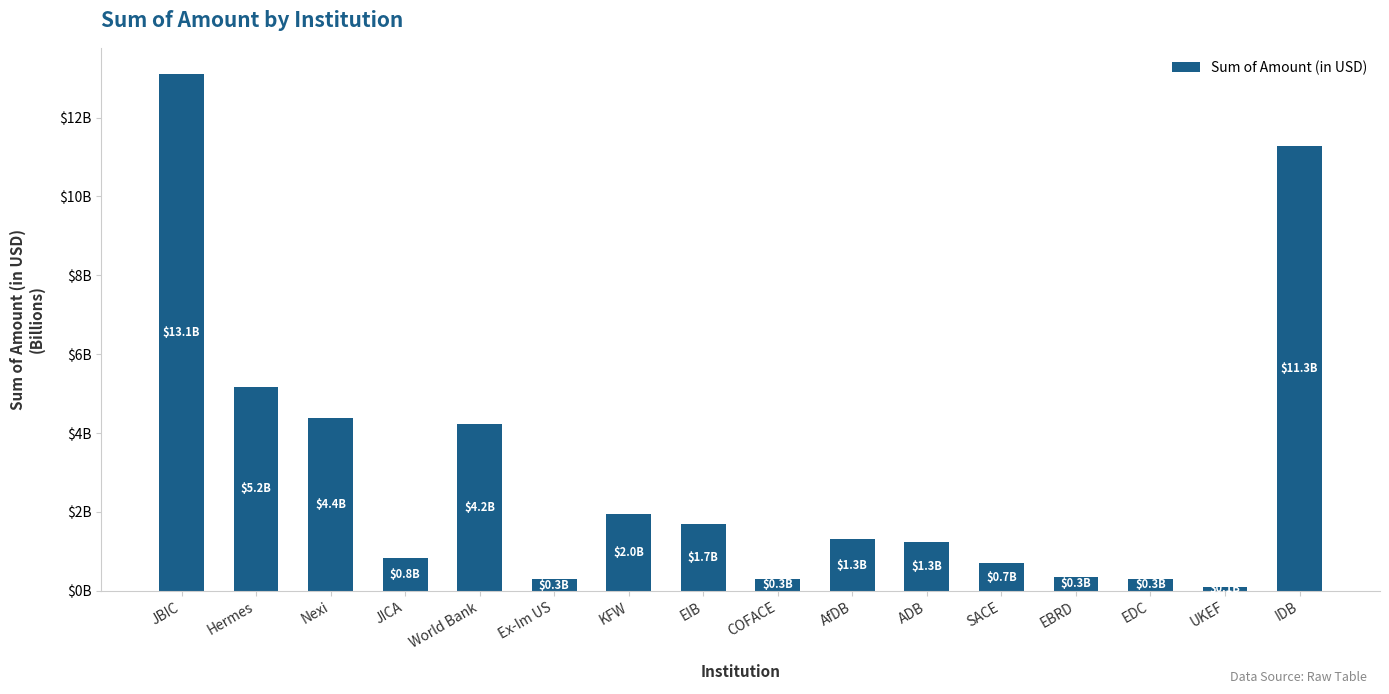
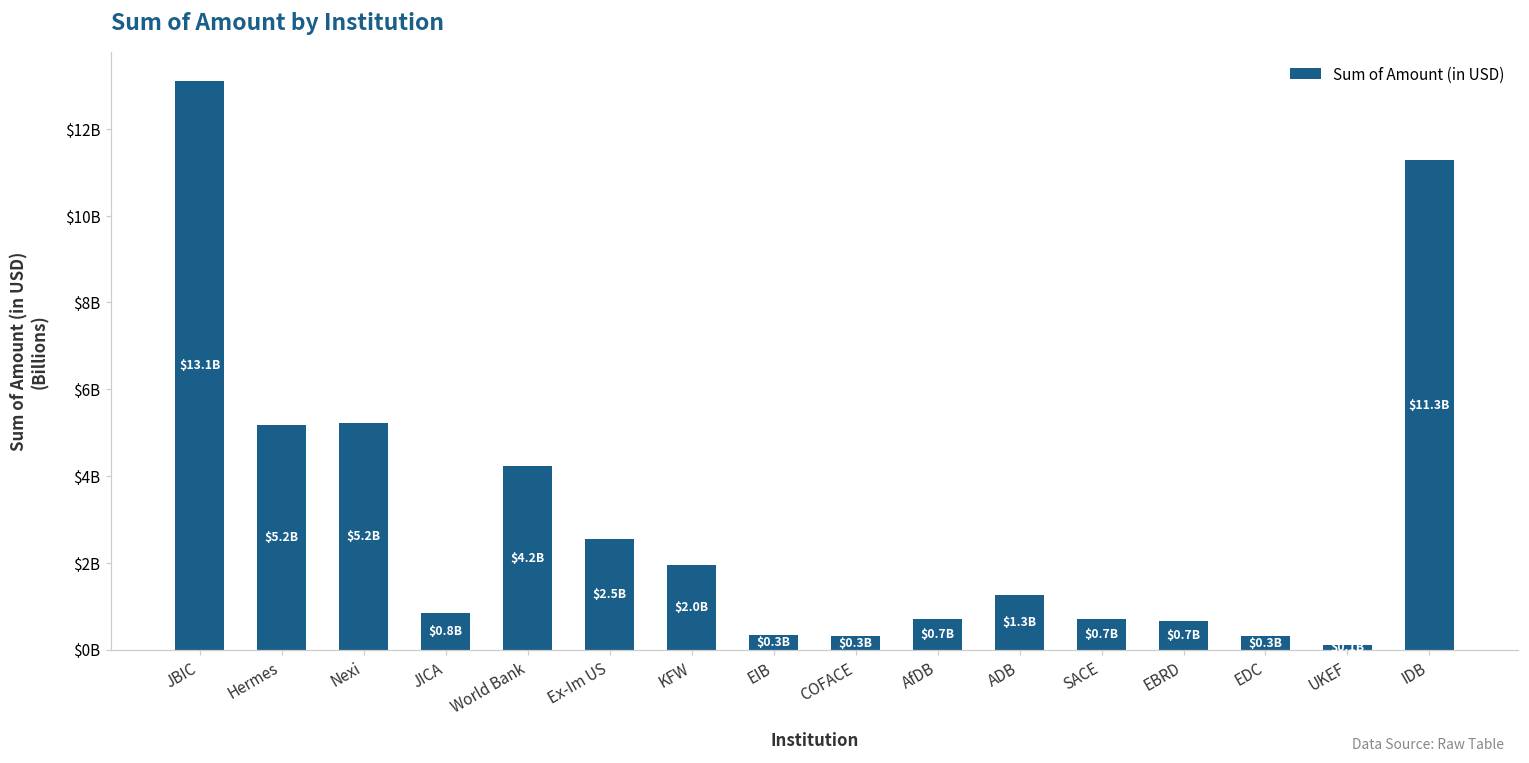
  {
    "JBIC": "$13.1B",
    "Hermes": "$5.2B",
-   "Nexi": "$4.4B",
+   "Nexi": "$5.2B",
    "JICA": "$0.8B",
    "World Bank": "$4.2B",
-   "Ex-Im US": "$0.3B",
+   "Ex-Im US": "$2.5B",
    "KFW": "$2.0B",
-   "EIB": "$1.7B",
+   "EIB": "$0.3B",
    "COFACE": "$0.3B",
-   "AfDB": "$1.3B",
+   "AfDB": "$0.7B",
    "ADB": "$1.3B",
    "SACE": "$0.7B",
-   "EBRD": "$0.3B",
+   "EBRD": "$0.7B",
    "EDC": "$0.3B",
    "IDB": "$11.3B"
  }
